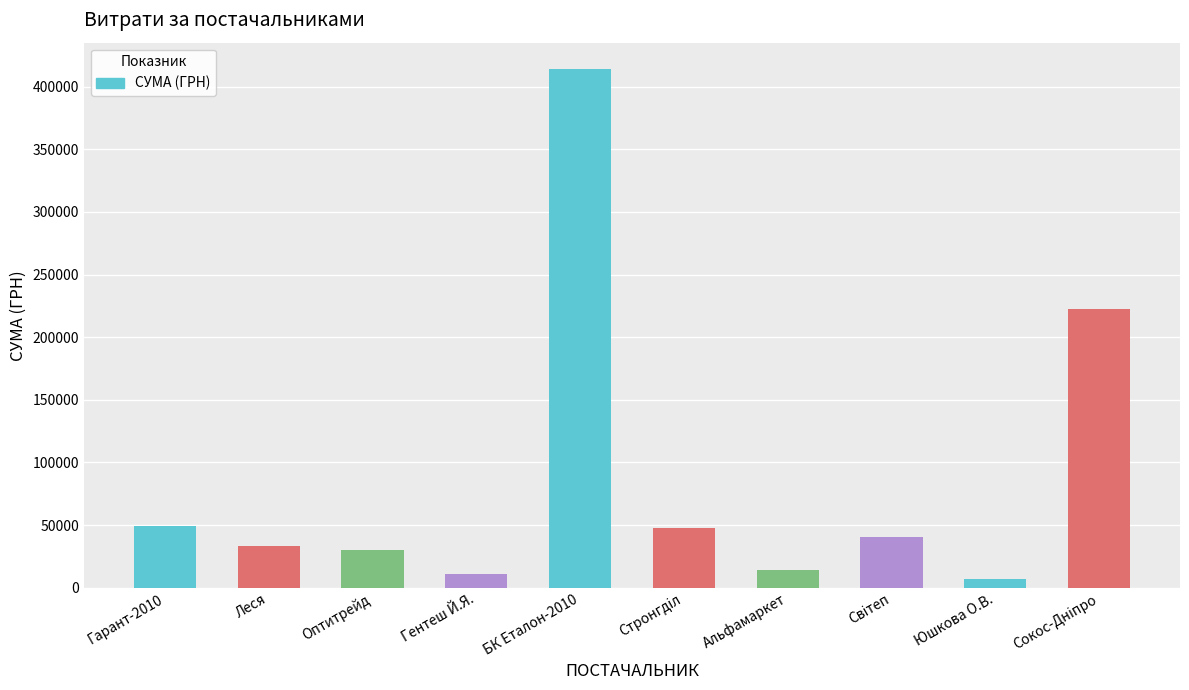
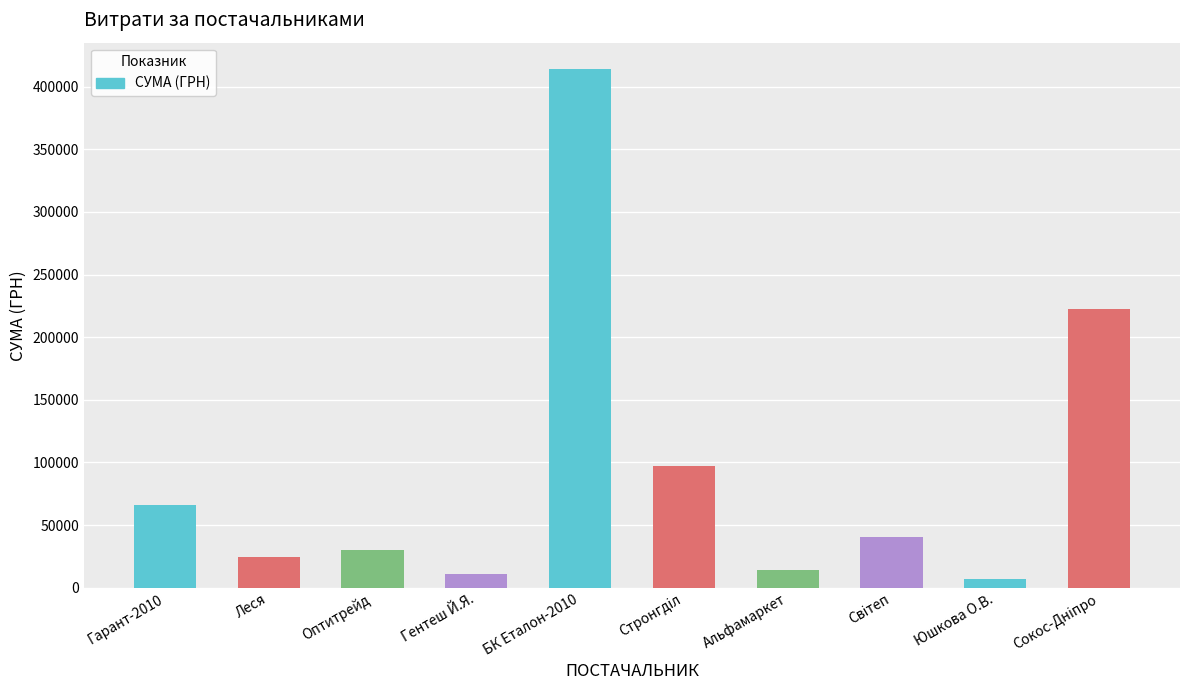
  {
-   "Гарант-2010": 49000,
-   "Леся": 33000,
+   "Гарант-2010": 66000,
+   "Леся": 24000,
    "Оптитрейд": 30000,
    "Гентеш Й.Я.": 11000,
    "БК Еталон-2010": 414000,
-   "Стронгділ": 48000,
+   "Стронгділ": 97000,
    "Альфамаркет": 14000,
    "Світеп": 40000,
    "Юшкова О.В.": 7000,
    "Сокос-Дніпро": 223000
  }
